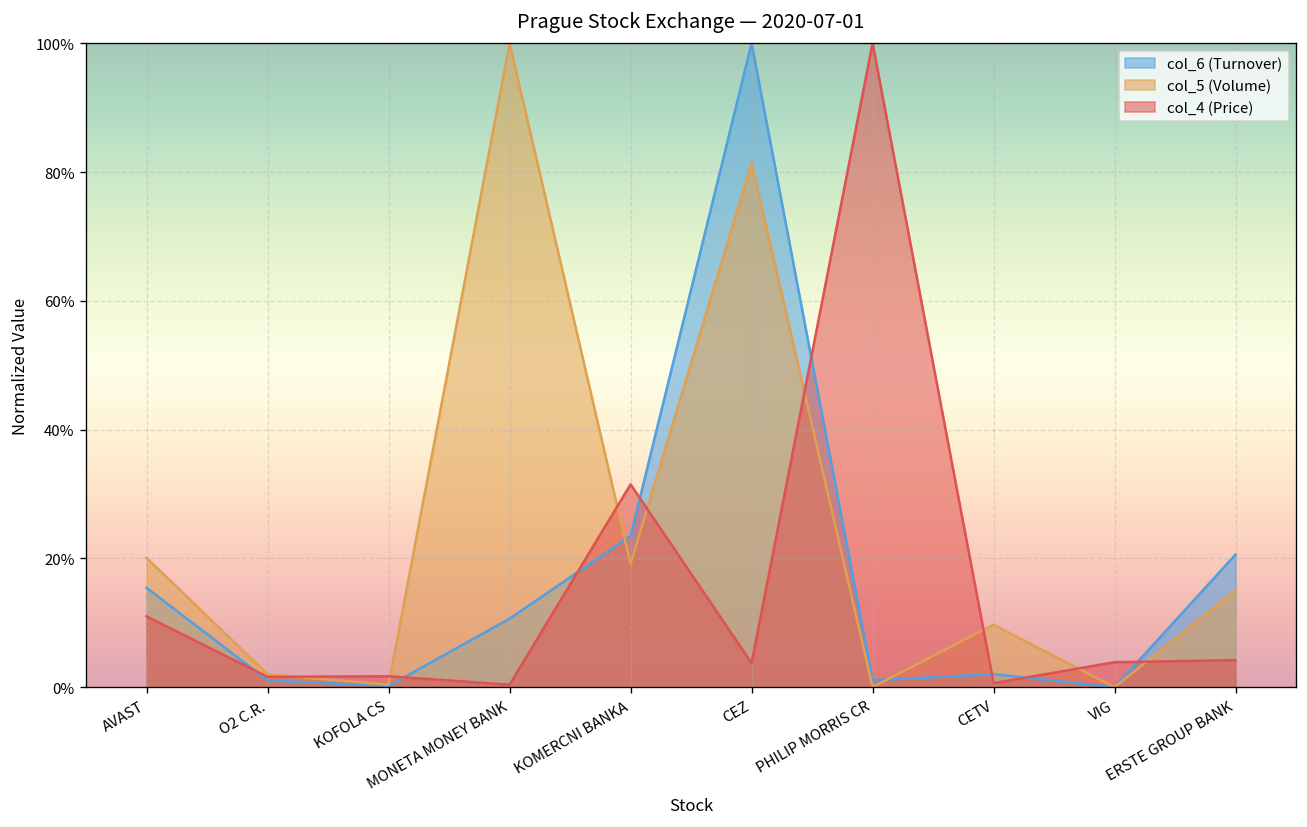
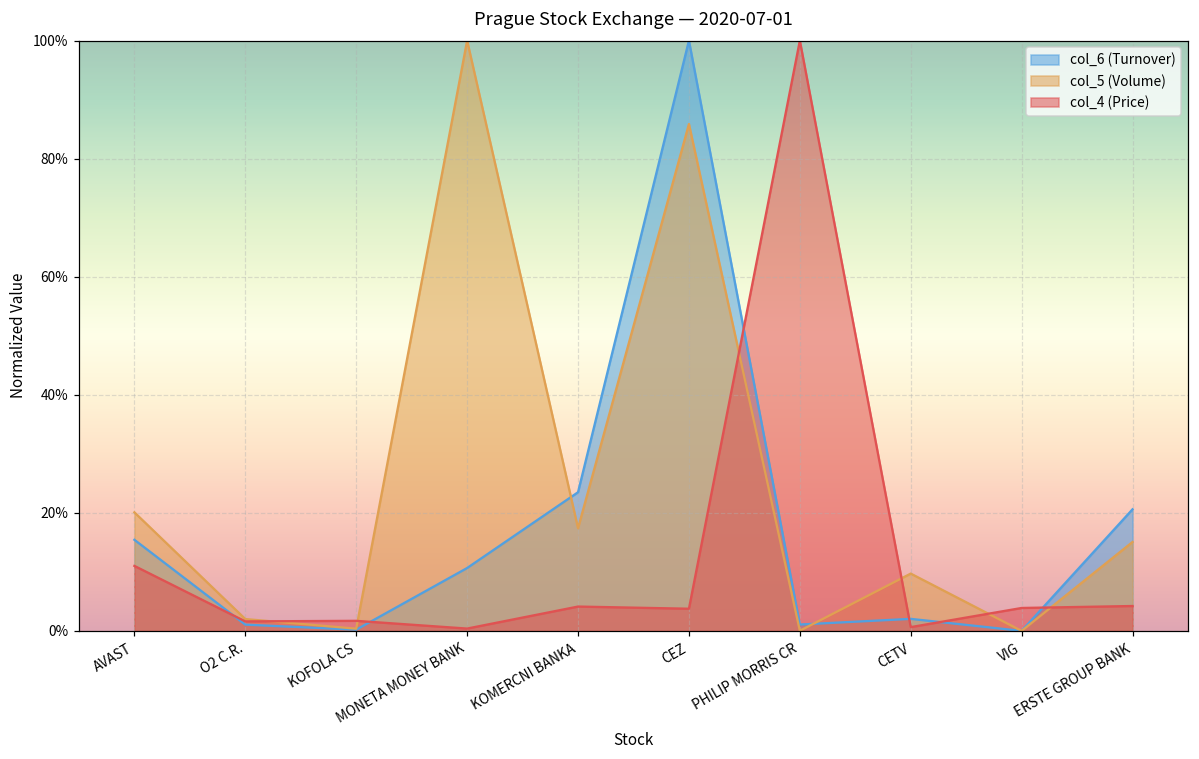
  {
    "col_6 (Turnover)": {
      "AVAST": "15%",
      "O2 C.R.": "1%",
      "MONETA MONEY BANK": "11%",
      "KOMERCNI BANKA": "23%",
      "CEZ": "100%",
      "PHILIP MORRIS CR": "1%",
      "CETV": "2%",
      "ERSTE GROUP BANK": "21%"
    },
    "col_5 (Volume)": {
      "AVAST": "20%",
      "MONETA MONEY BANK": "100%",
-     "KOMERCNI BANKA": "19%",
-     "CEZ": "81%",
+     "KOMERCNI BANKA": "17%",
+     "CEZ": "86%",
      "PHILIP MORRIS CR": "0%",
      "CETV": "10%",
      "ERSTE GROUP BANK": "15%"
    },
    "col_4 (Price)": {
      "AVAST": "11%",
      "KOFOLA CS": "2%",
      "MONETA MONEY BANK": "0%",
-     "KOMERCNI BANKA": "32%",
+     "KOMERCNI BANKA": "4%",
      "CEZ": "4%",
      "PHILIP MORRIS CR": "100%",
      "CETV": "1%",
      "VIG": "4%",
      "ERSTE GROUP BANK": "4%"
    }
  }
